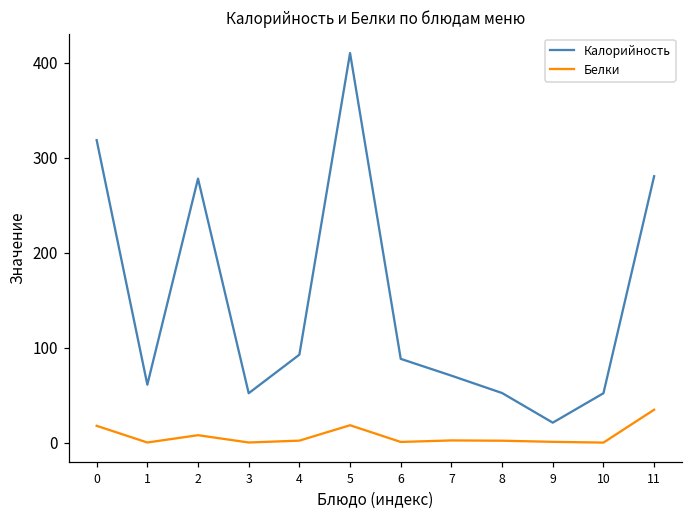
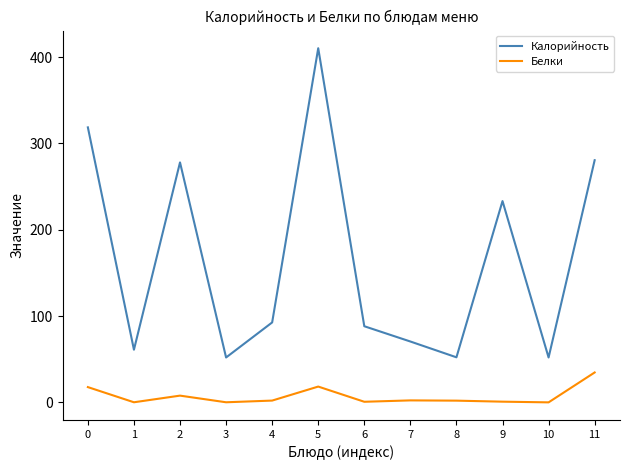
  {
    "Калорийность": {
      "0": 320,
      "1": 60,
      "2": 280,
      "3": 50,
      "4": 90,
      "5": 410,
      "6": 90,
      "7": 70,
      "8": 50,
-     "9": 20,
+     "9": 230,
      "10": 50,
      "11": 280
    },
    "Белки": {
      "0": 20,
      "1": 0,
      "2": 10,
      "3": 0,
      "4": 0,
      "5": 20,
      "6": 0,
      "7": 0,
      "8": 0,
      "9": 0,
      "10": 0,
      "11": 30
    }
  }
